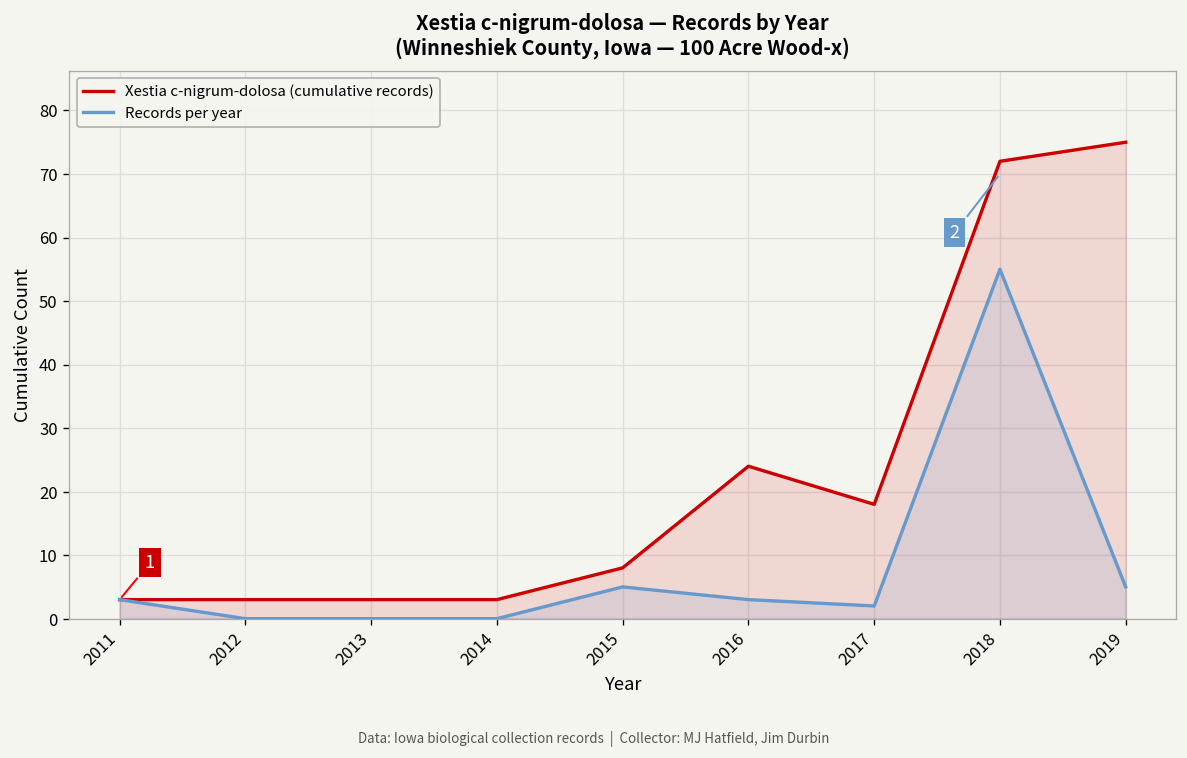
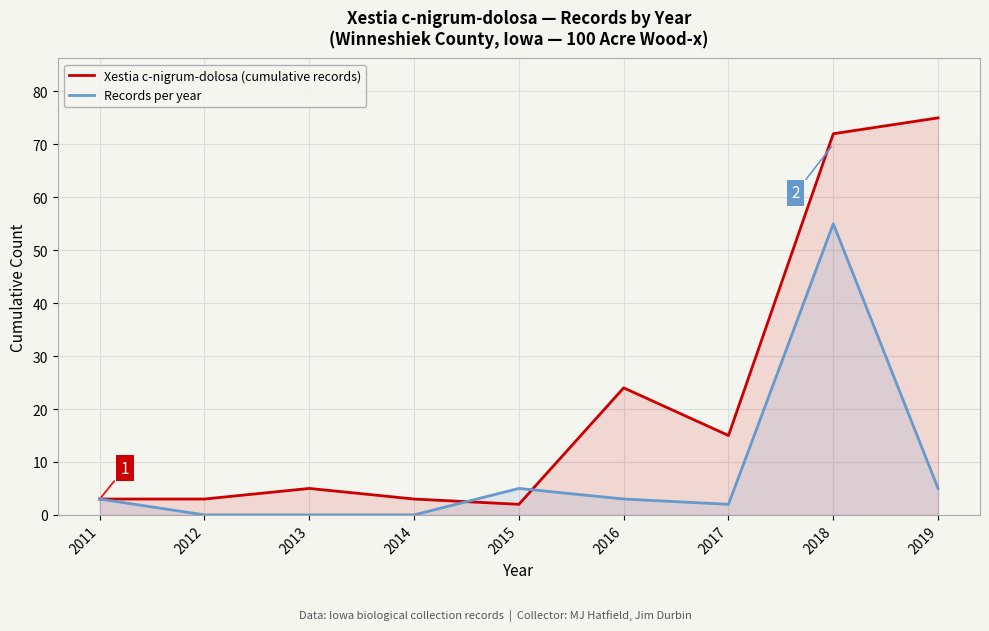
  {
    "Xestia c-nigrum-dolosa (cumulative records)": {
      "2012": 3,
-     "2013": 3,
+     "2013": 5,
      "2014": 3,
-     "2015": 8,
+     "2015": 2,
      "2016": 24,
-     "2017": 18,
+     "2017": 15,
      "2018": 72,
      "2019": 75
    },
    "Records per year": {
      "2012": 0,
      "2013": 0,
      "2014": 0,
      "2015": 5,
      "2016": 3,
      "2017": 2,
      "2018": 55,
      "2019": 5
    }
  }
